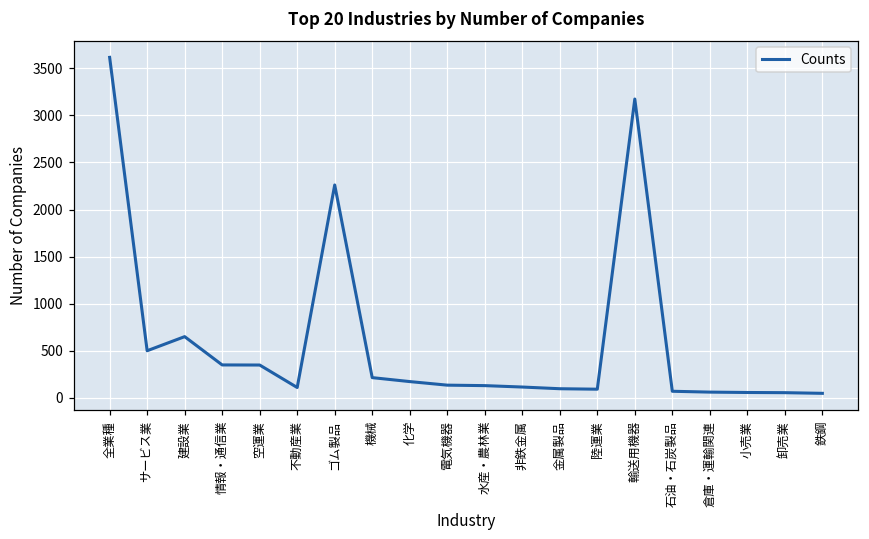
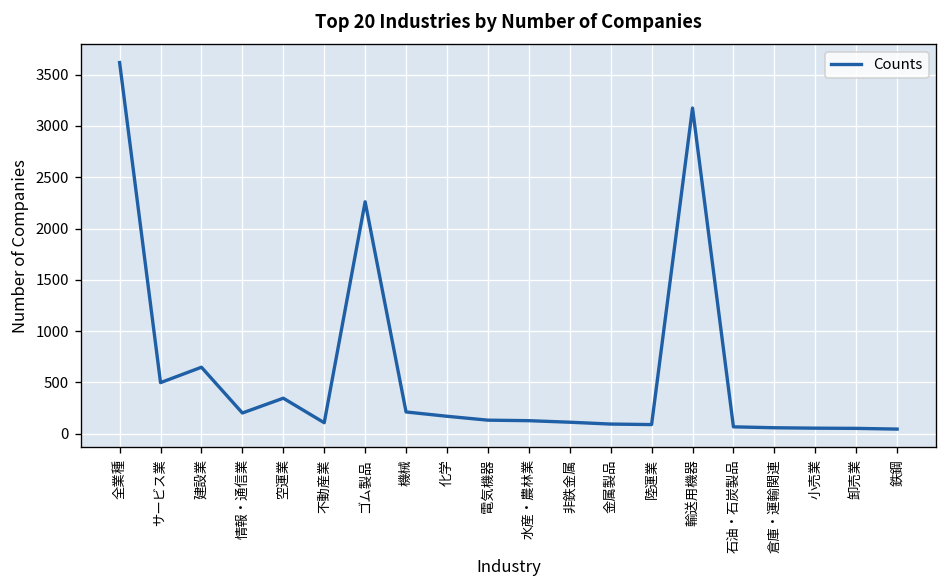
  {
    "全業種": 3600,
    "サービス業": 500,
    "建設業": 600,
-   "情報・通信業": 300,
+   "情報・通信業": 200,
    "空運業": 300,
    "不動産業": 100,
    "ゴム製品": 2300,
    "機械": 200,
    "化学": 200,
    "電気機器": 100,
    "水産・農林業": 100,
    "非鉄金属": 100,
    "金属製品": 100,
    "陸運業": 100,
    "輸送用機器": 3200,
    "石油・石炭製品": 100,
    "倉庫・運輸関連": 100,
    "小売業": 100,
    "卸売業": 100,
    "鉄鋼": 0
  }
